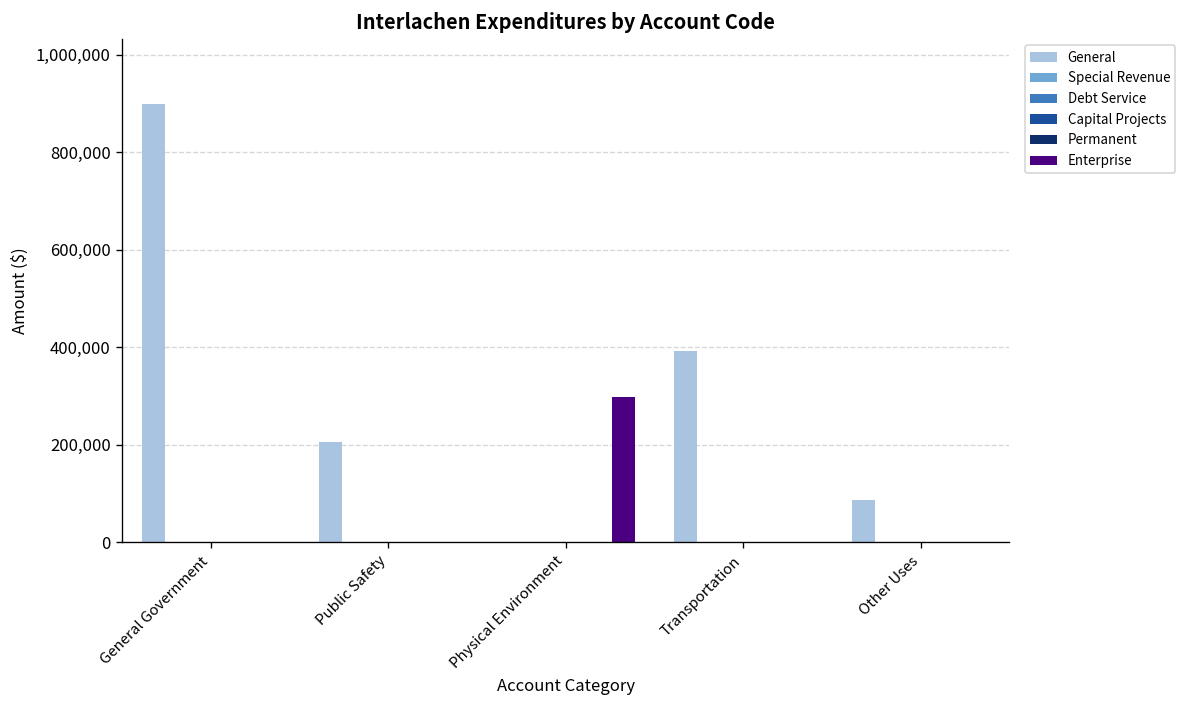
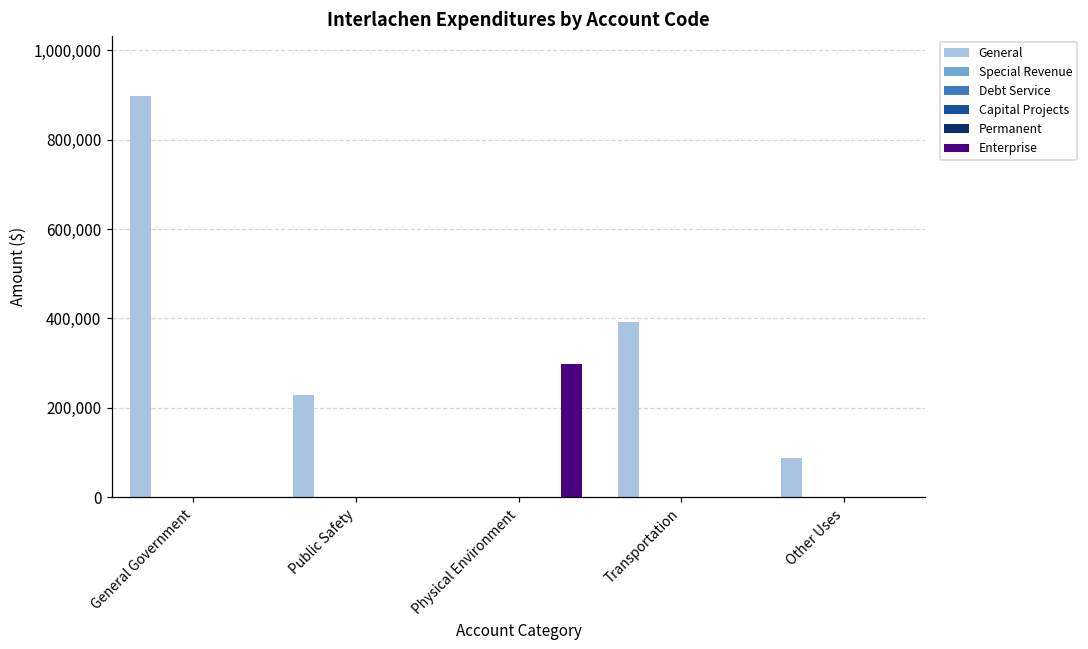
  {
    "General": {
      "General Government": "900,000",
-     "Public Safety": "210,000",
+     "Public Safety": "230,000",
      "Physical Environment": "0",
      "Transportation": "390,000",
      "Other Uses": "90,000"
    },
    "Special Revenue": {
      "General Government": "0",
      "Public Safety": "0",
      "Physical Environment": "0",
      "Transportation": "0",
      "Other Uses": "0"
    },
    "Debt Service": {
      "General Government": "0",
      "Public Safety": "0",
      "Physical Environment": "0",
      "Transportation": "0",
      "Other Uses": "0"
    },
    "Capital Projects": {
      "General Government": "0",
      "Public Safety": "0",
      "Physical Environment": "0",
      "Transportation": "0",
      "Other Uses": "0"
    },
    "Permanent": {
      "General Government": "0",
      "Public Safety": "0",
      "Physical Environment": "0",
      "Transportation": "0",
      "Other Uses": "0"
    },
    "Enterprise": {
      "General Government": "0",
      "Public Safety": "0",
      "Physical Environment": "300,000",
      "Transportation": "0",
      "Other Uses": "0"
    }
  }
